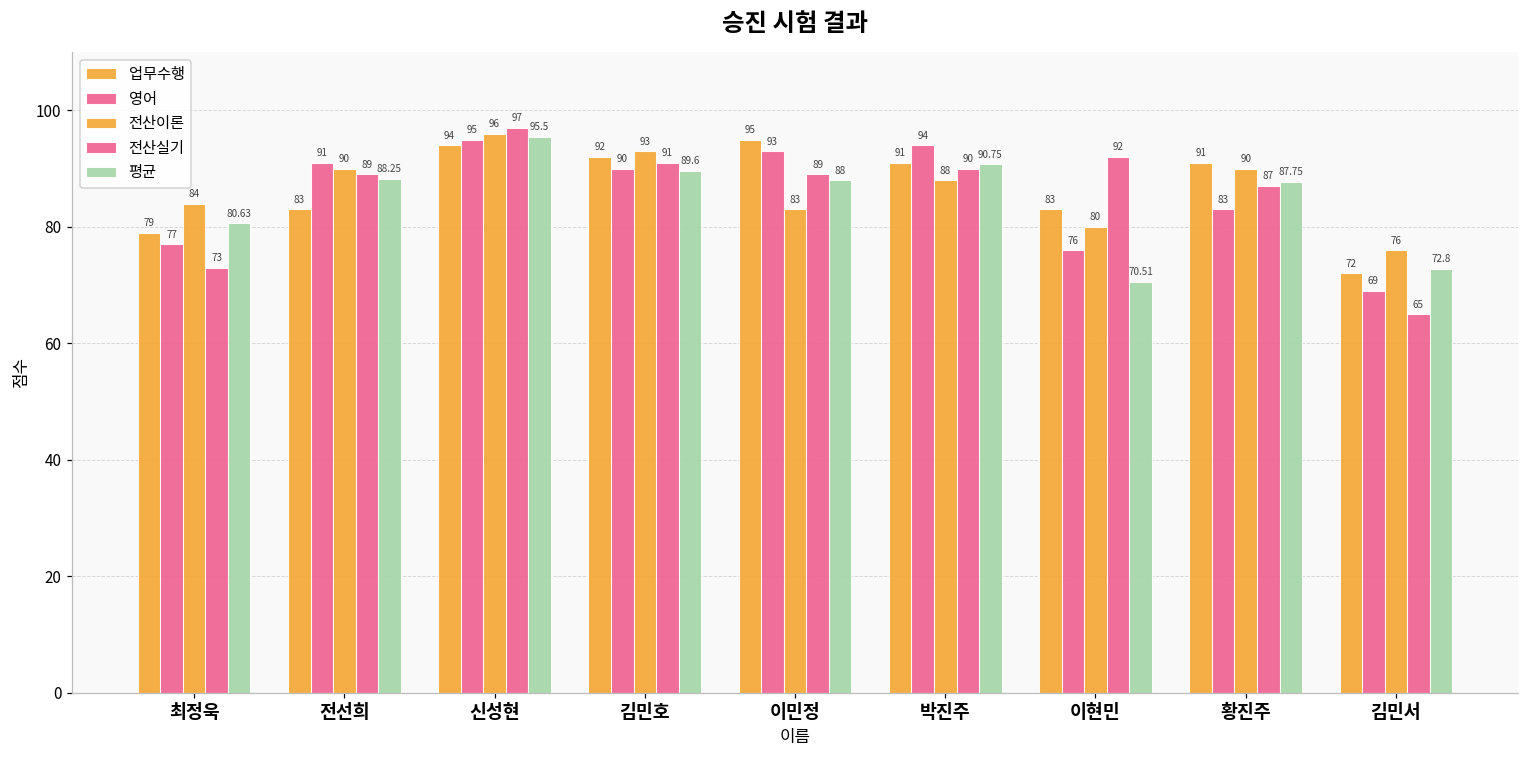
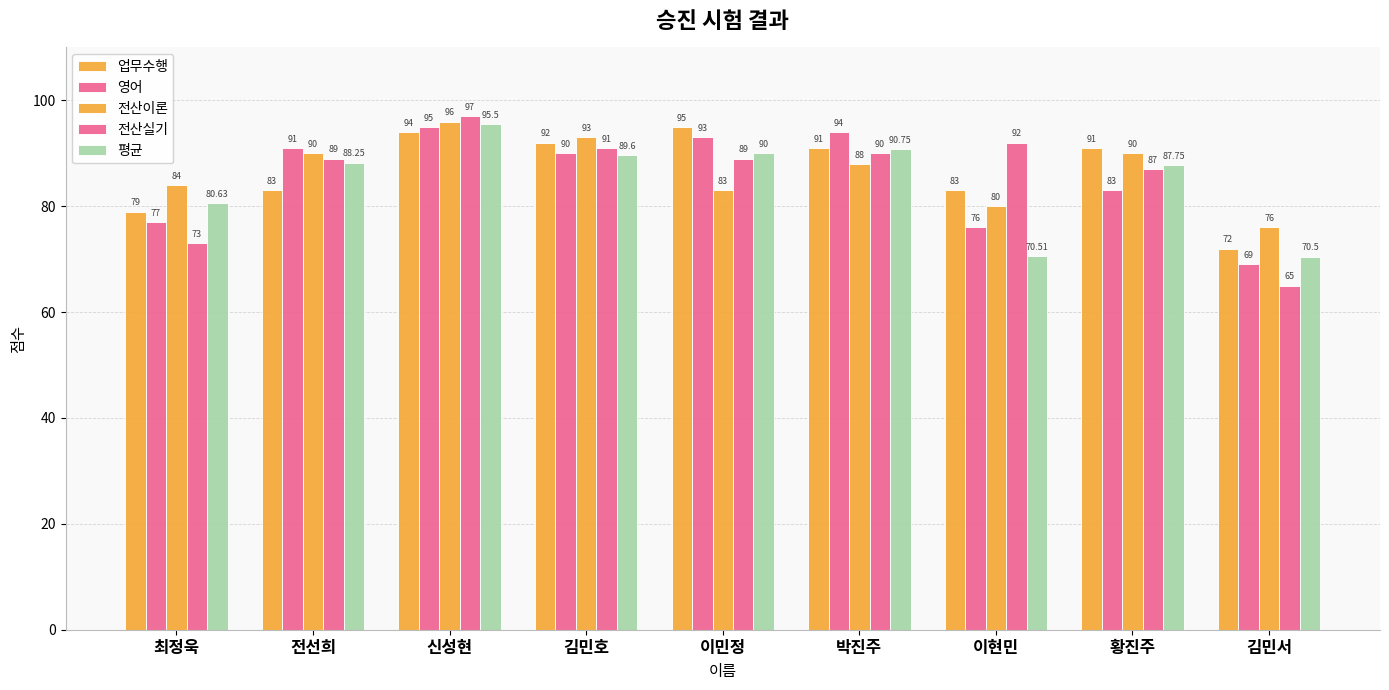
  {
    "평균": {
      "최정욱": 80.63,
      "전선희": 88.25,
      "신성현": 95.5,
      "김민호": 89.6,
-     "이민정": 88,
+     "이민정": 90,
      "박진주": 90.75,
      "이현민": 70.51,
      "황진주": 87.75,
-     "김민서": 72.8
+     "김민서": 70.5
    }
  }
